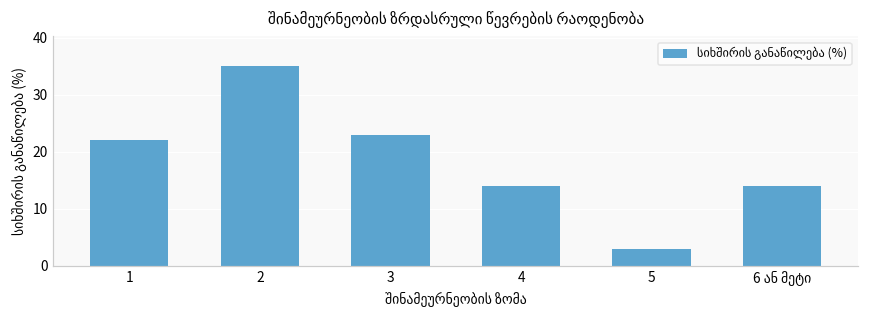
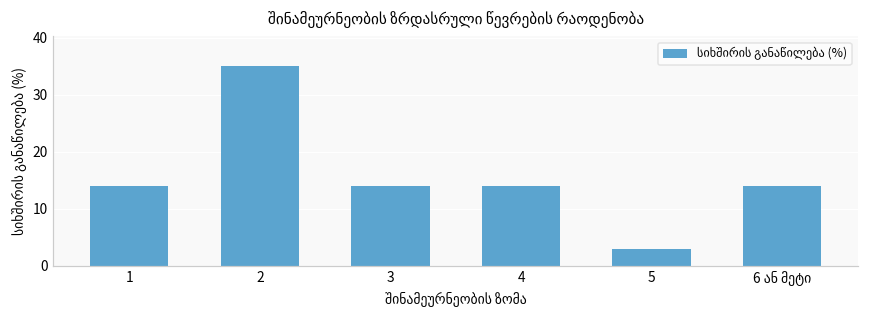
  {
-   "1": 22,
+   "1": 14,
    "2": 35,
-   "3": 23,
+   "3": 14,
    "4": 14,
    "5": 3,
    "6 ან მეტი": 14
  }
